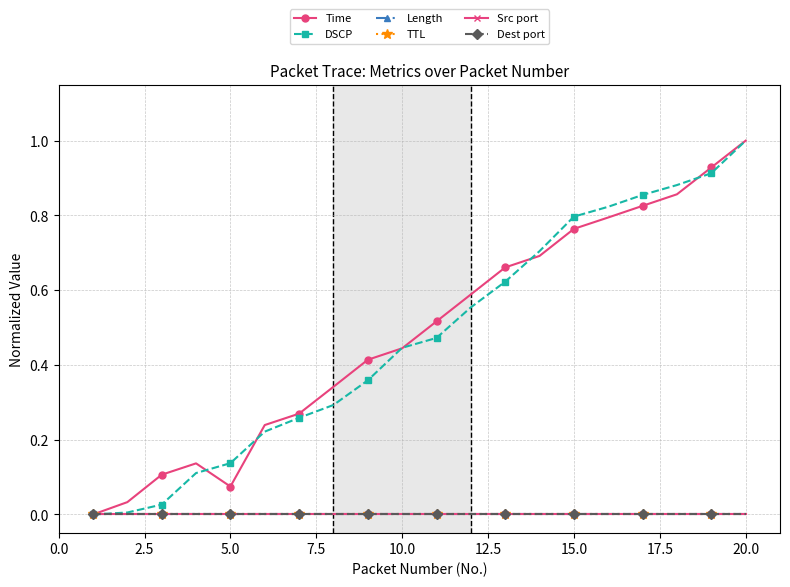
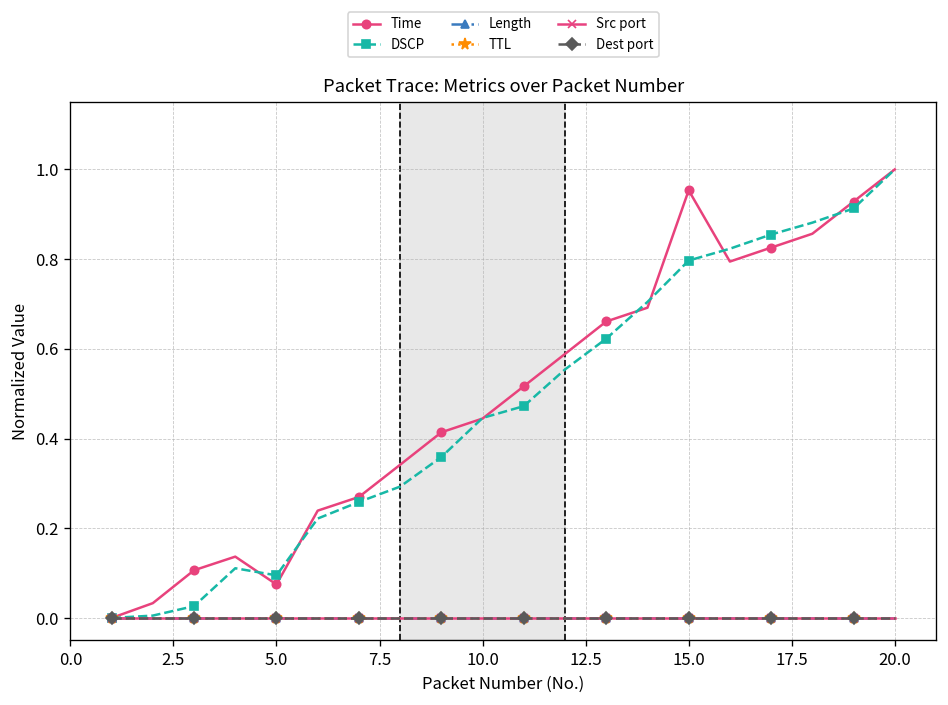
  {
    "Time": {
      "5.0": 0.07,
-     "15.0": 0.76
+     "15.0": 0.95
    },
    "DSCP": {
-     "5.0": 0.14,
+     "5.0": 0.09,
      "15.0": 0.80
    },
    "Dest port": {
      "5.0": 0.00,
      "10.0": 0.00,
      "15.0": 0.00,
      "20.0": 0.00
    }
  }
